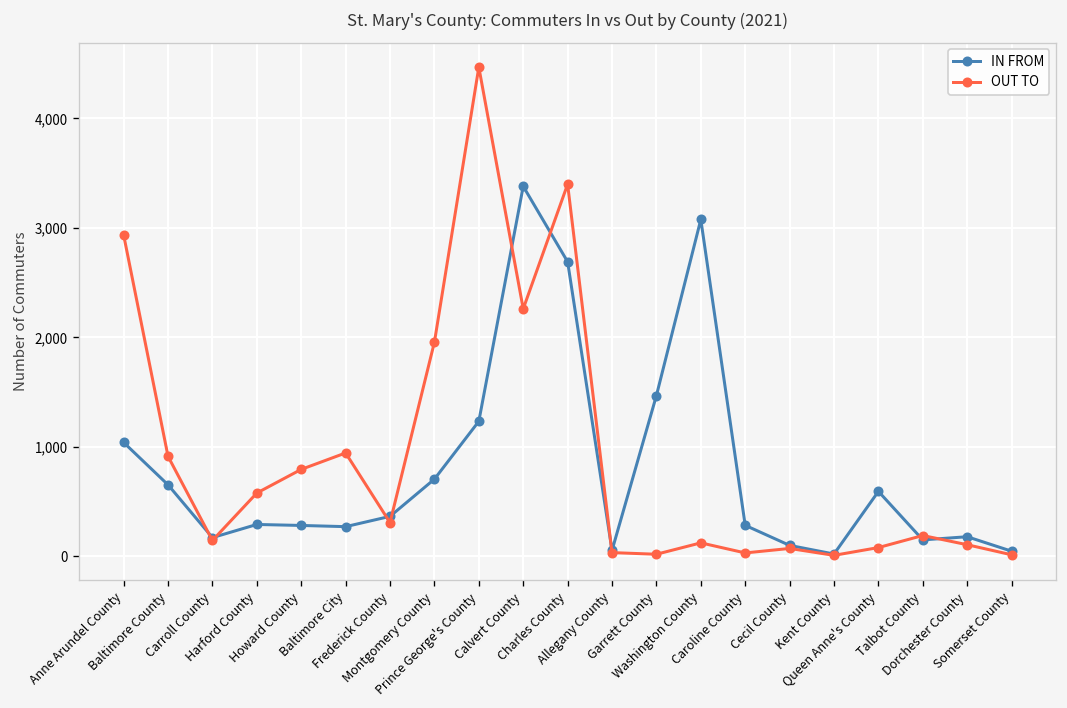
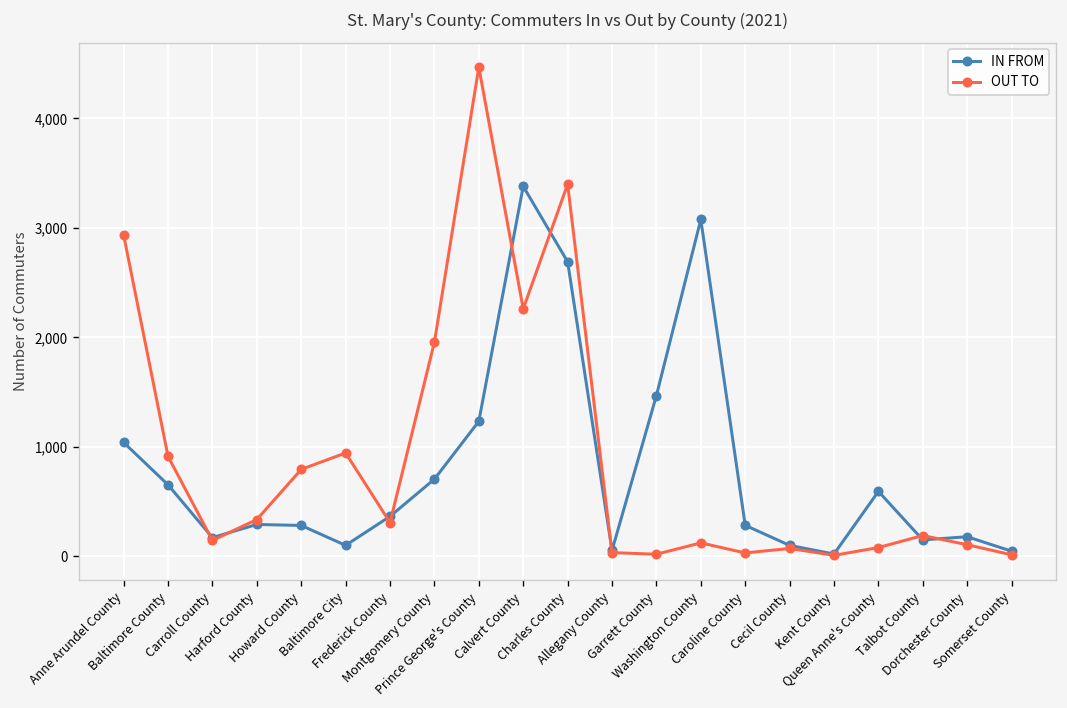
  {
    "IN FROM": {
      "Anne Arundel County": "1,000",
      "Baltimore County": "700",
      "Harford County": "300",
      "Howard County": "300",
-     "Baltimore City": "300",
+     "Baltimore City": "100",
      "Frederick County": "400",
      "Montgomery County": "700",
      "Prince George's County": "1,200",
      "Calvert County": "3,400",
      "Charles County": "2,700",
      "Garrett County": "1,500",
      "Washington County": "3,100",
      "Caroline County": "300",
      "Queen Anne's County": "600",
      "Talbot County": "200",
      "Dorchester County": "200",
      "Somerset County": "0"
    },
    "OUT TO": {
      "Anne Arundel County": "2,900",
      "Baltimore County": "900",
-     "Harford County": "600",
+     "Harford County": "300",
      "Howard County": "800",
      "Baltimore City": "900",
      "Frederick County": "300",
      "Montgomery County": "2,000",
      "Prince George's County": "4,500",
      "Calvert County": "2,300",
      "Charles County": "3,400",
      "Garrett County": "0",
      "Washington County": "100",
      "Caroline County": "0",
      "Queen Anne's County": "100",
      "Talbot County": "200",
      "Dorchester County": "100",
      "Somerset County": "0"
    }
  }
